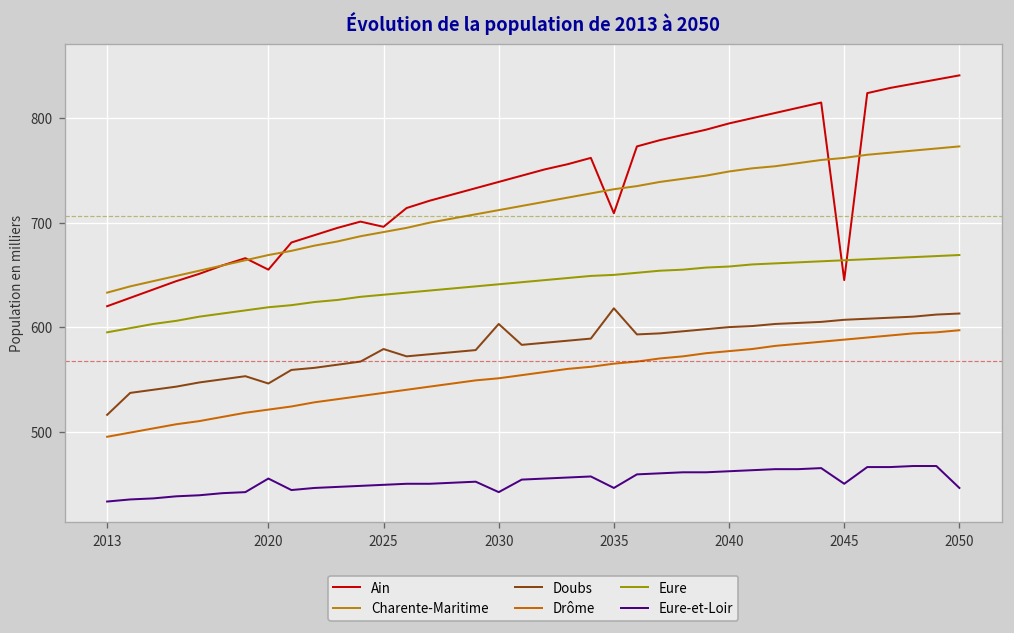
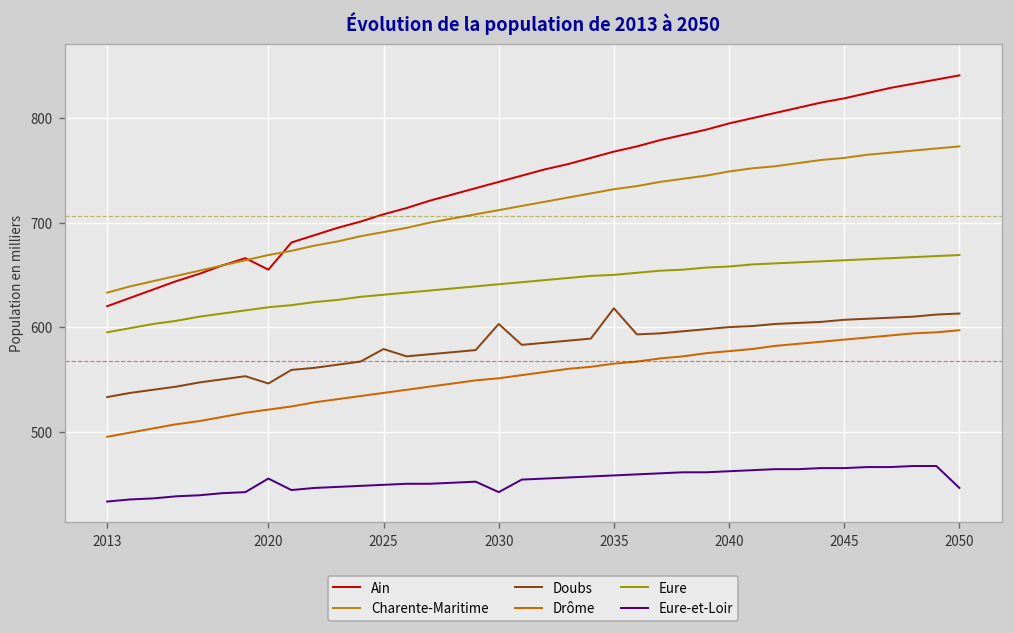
  {
    "Ain": {
      "2013": 620,
      "2020": 660,
-     "2025": 700,
+     "2025": 710,
      "2030": 740,
-     "2035": 710,
+     "2035": 770,
      "2040": 800,
-     "2045": 650,
+     "2045": 820,
      "2050": 840
    },
    "Doubs": {
-     "2013": 520,
+     "2013": 530,
      "2020": 550,
      "2025": 580,
      "2030": 600,
      "2035": 620,
      "2040": 600,
      "2045": 610,
      "2050": 610
    },
    "Eure-et-Loir": {
      "2013": 430,
      "2020": 460,
      "2025": 450,
      "2030": 440,
-     "2035": 450,
+     "2035": 460,
      "2040": 460,
-     "2045": 450,
+     "2045": 470,
      "2050": 450
    }
  }
